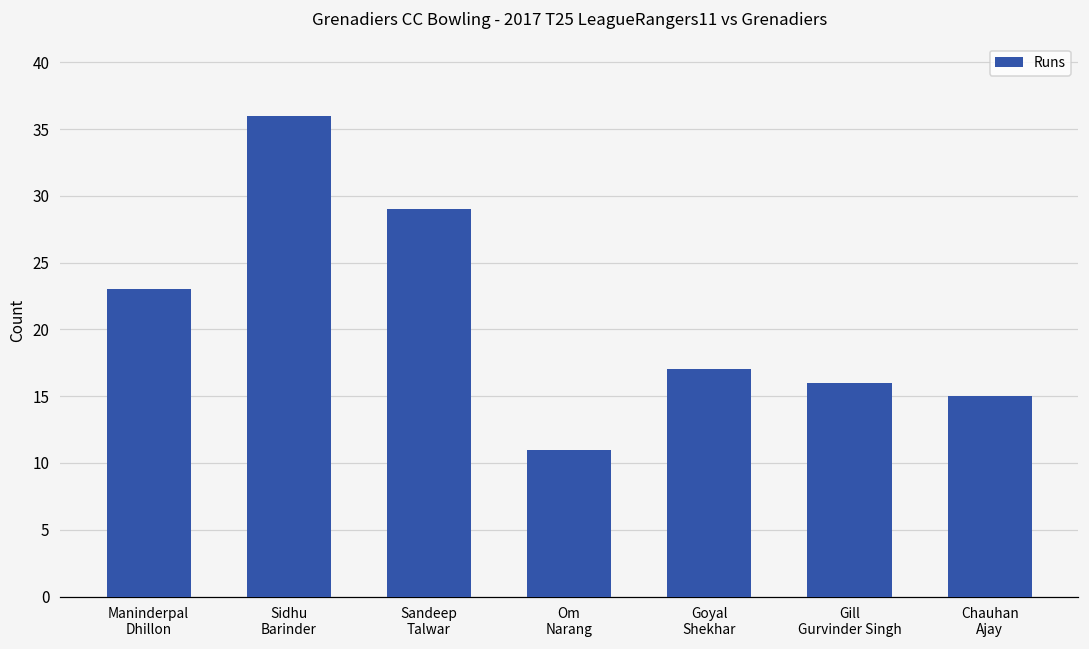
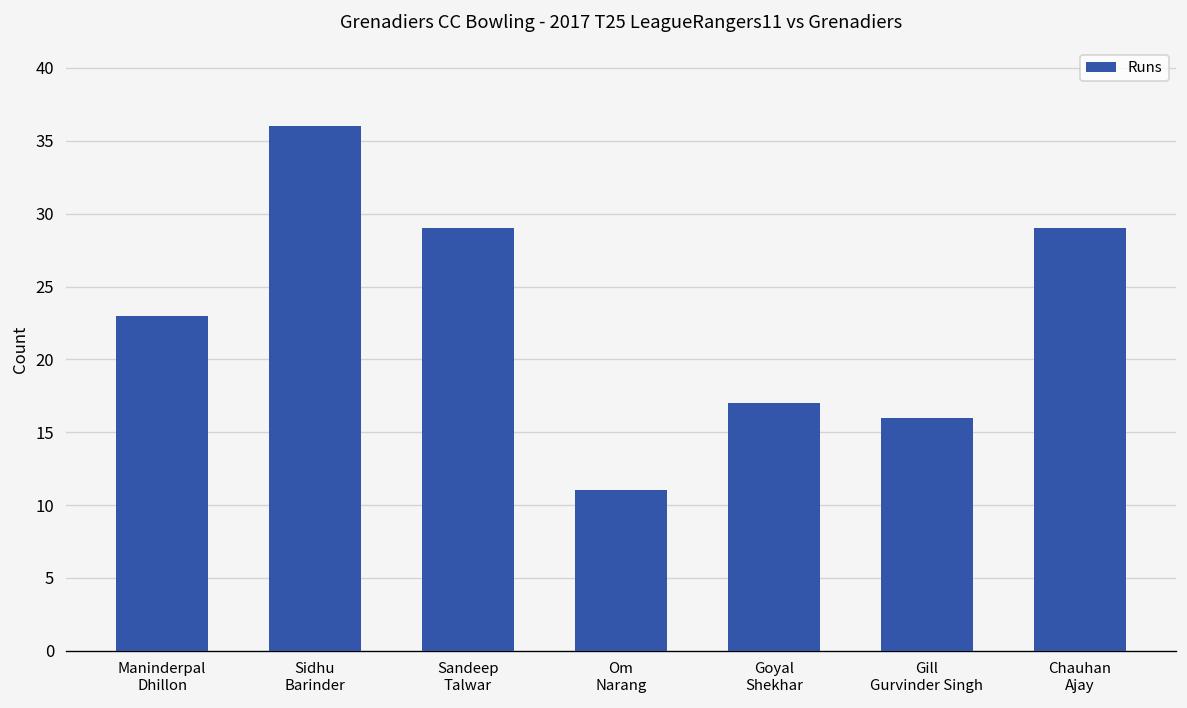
  {
    "Maninderpal Dhillon": 23,
    "Sidhu Barinder": 36,
    "Sandeep Talwar": 29,
    "Om Narang": 11,
    "Goyal Shekhar": 17,
    "Gill Gurvinder Singh": 16,
-   "Chauhan Ajay": 15
+   "Chauhan Ajay": 29
  }
